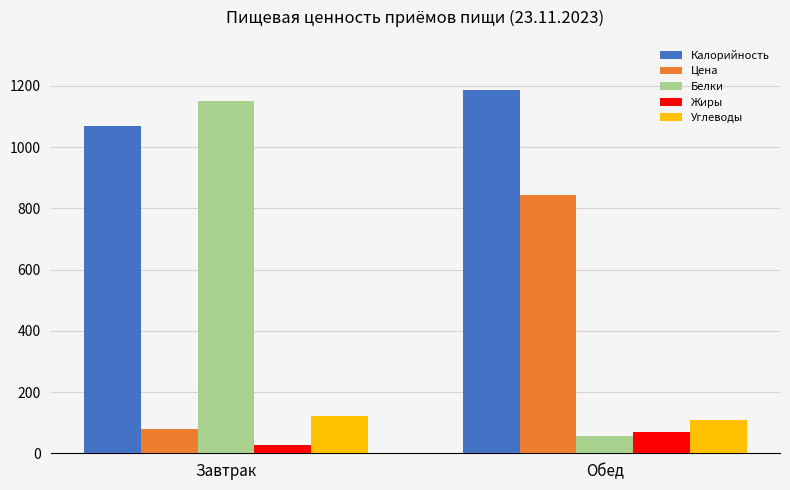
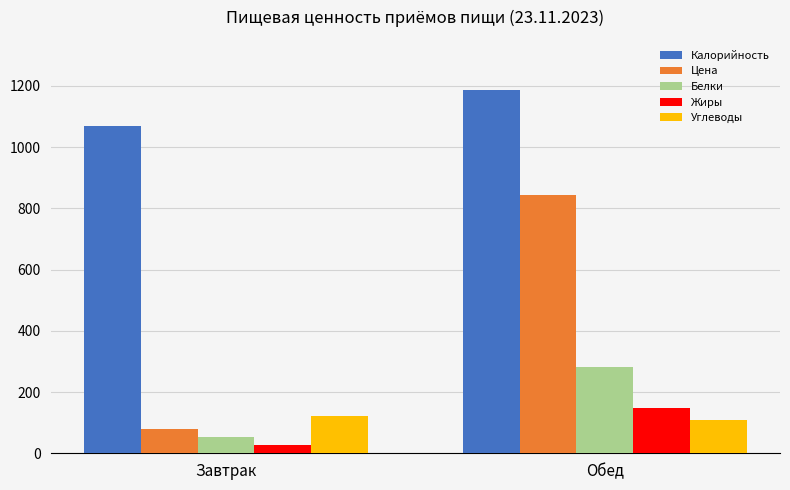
  {
    "Калорийность": {
      "Завтрак": 1070,
      "Обед": 1190
    },
    "Цена": {
      "Завтрак": 80,
      "Обед": 840
    },
    "Белки": {
-     "Завтрак": 1150,
-     "Обед": 60
+     "Завтрак": 50,
+     "Обед": 280
    },
    "Жиры": {
      "Завтрак": 30,
-     "Обед": 70
+     "Обед": 150
    },
    "Углеводы": {
      "Завтрак": 120,
      "Обед": 110
    }
  }
